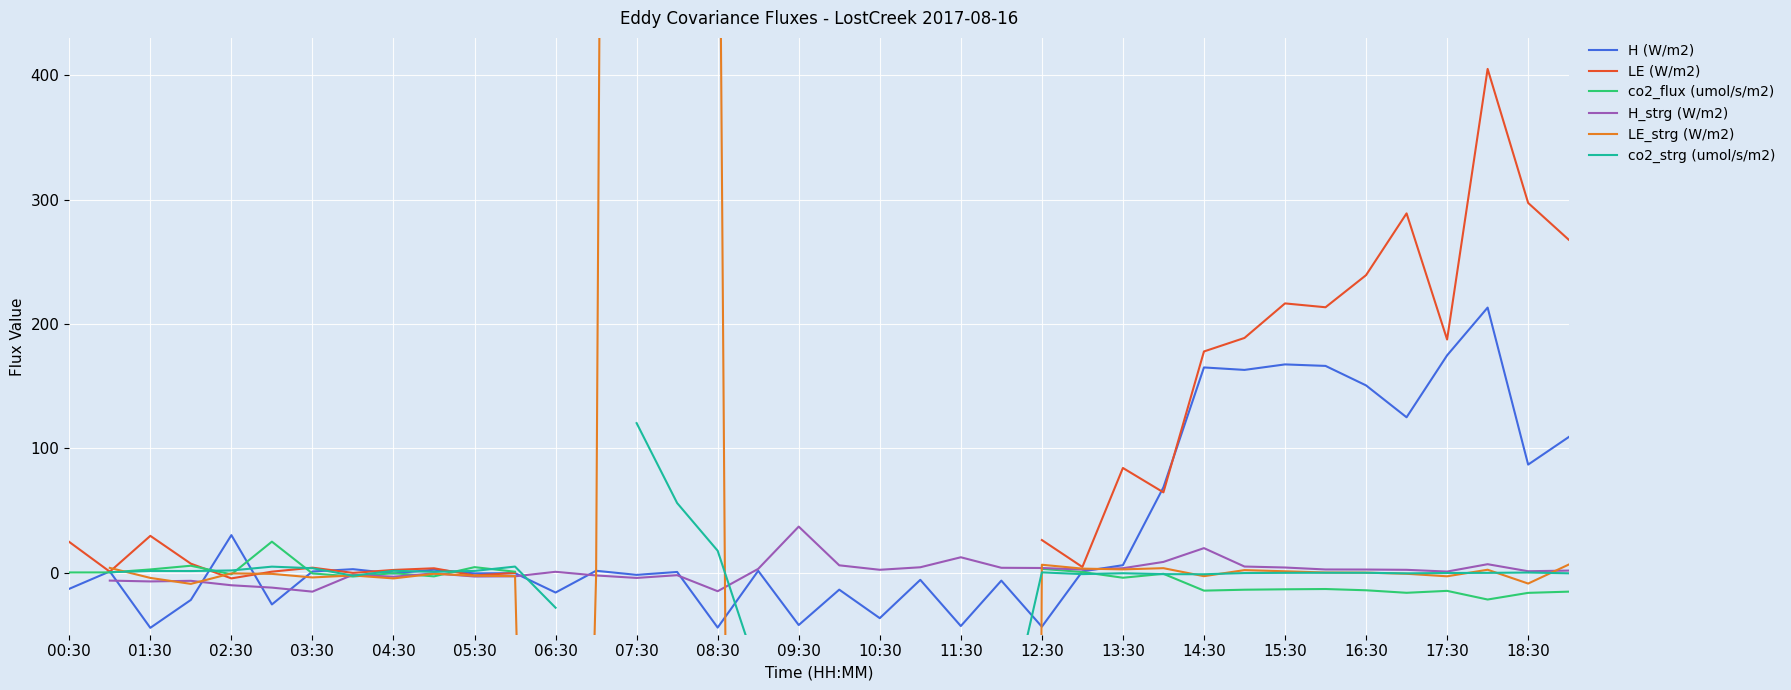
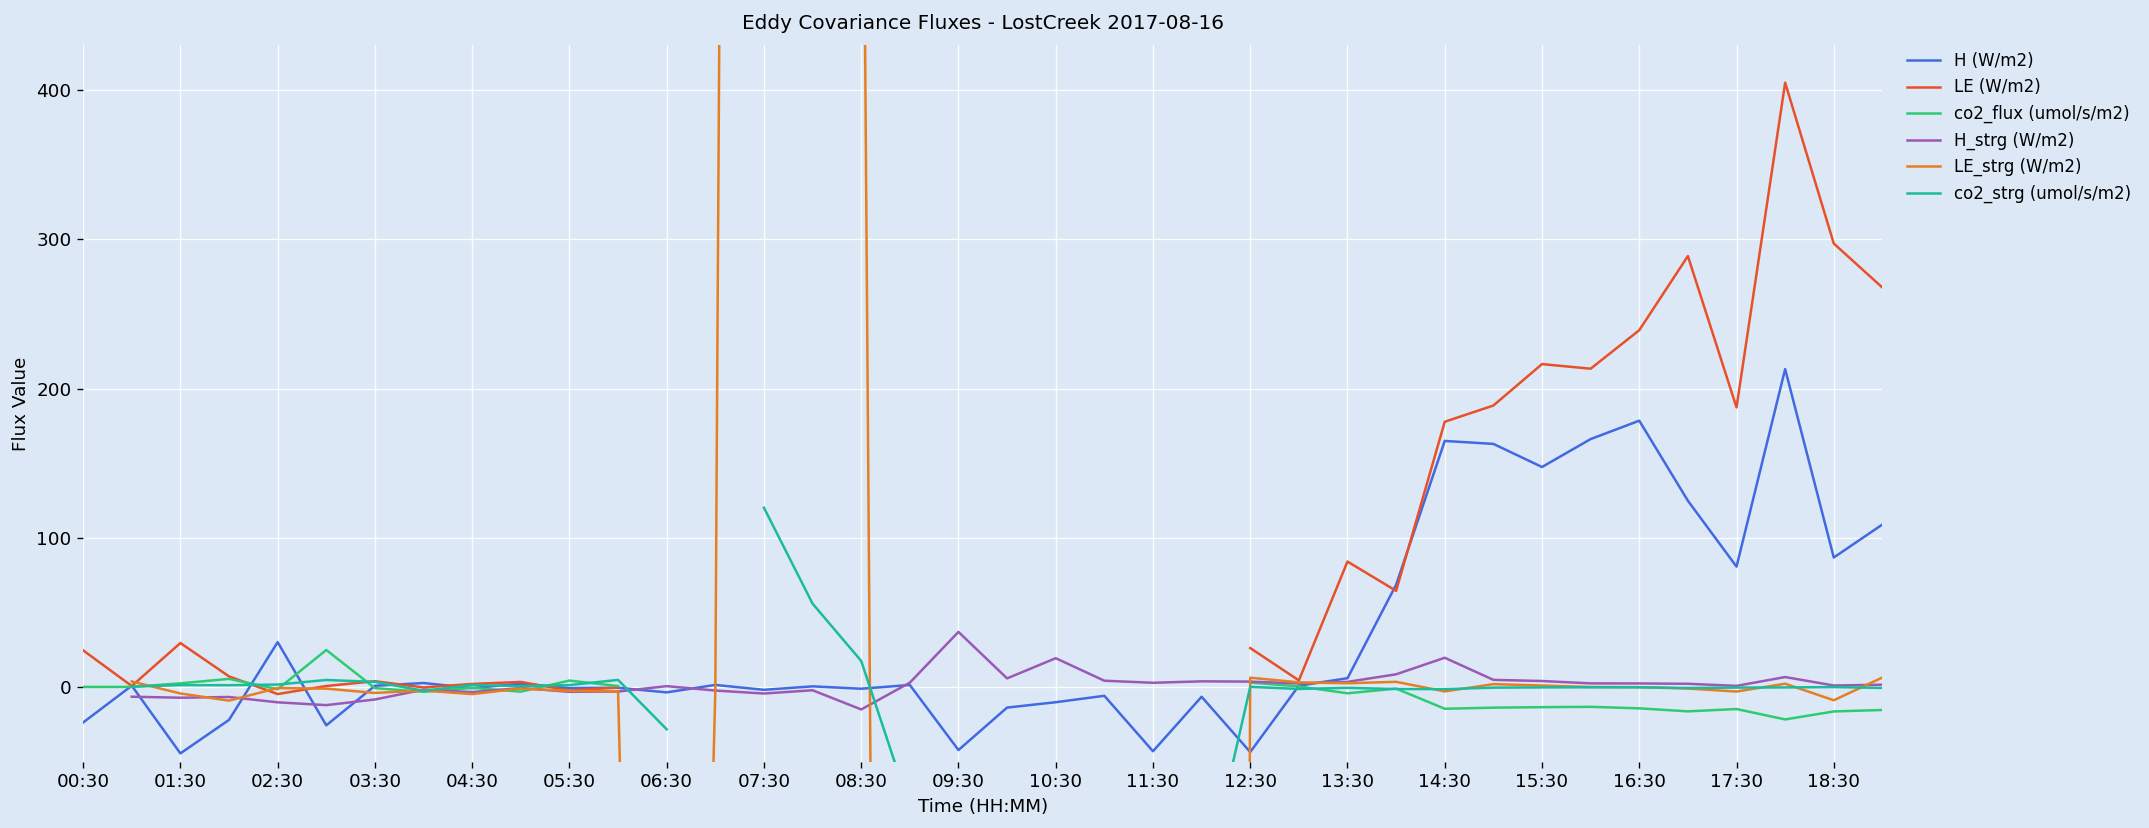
  {
    "H (W/m2)": {
-     "00:30": -13,
+     "00:30": -24,
      "01:30": -44,
      "02:30": 30,
-     "06:30": -16,
+     "06:30": -4,
      "07:30": -2,
-     "08:30": -44,
+     "08:30": -1,
      "09:30": -42,
-     "10:30": -37,
+     "10:30": -10,
      "11:30": -43,
      "12:30": -44,
      "13:30": 6,
      "14:30": 165,
-     "15:30": 167,
-     "16:30": 151,
-     "17:30": 175,
+     "15:30": 147,
+     "16:30": 179,
+     "17:30": 81,
      "18:30": 87
    },
    "H_strg (W/m2)": {
      "01:30": -7,
      "02:30": -10,
-     "03:30": -15,
+     "03:30": -8,
      "06:30": 1,
      "07:30": -4,
      "08:30": -15,
      "09:30": 37,
-     "10:30": 2,
-     "11:30": 12,
+     "10:30": 19,
+     "11:30": 3,
      "14:30": 20,
      "15:30": 4,
      "16:30": 2
    }
  }
